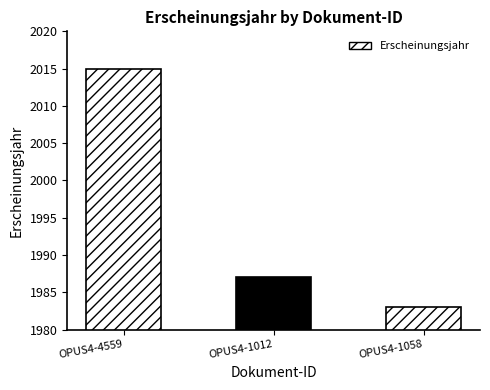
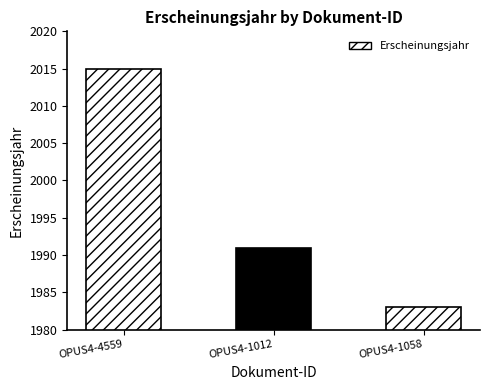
  {
    "OPUS4-4559": 2015,
-   "OPUS4-1012": 1987,
+   "OPUS4-1012": 1991,
    "OPUS4-1058": 1983
  }
